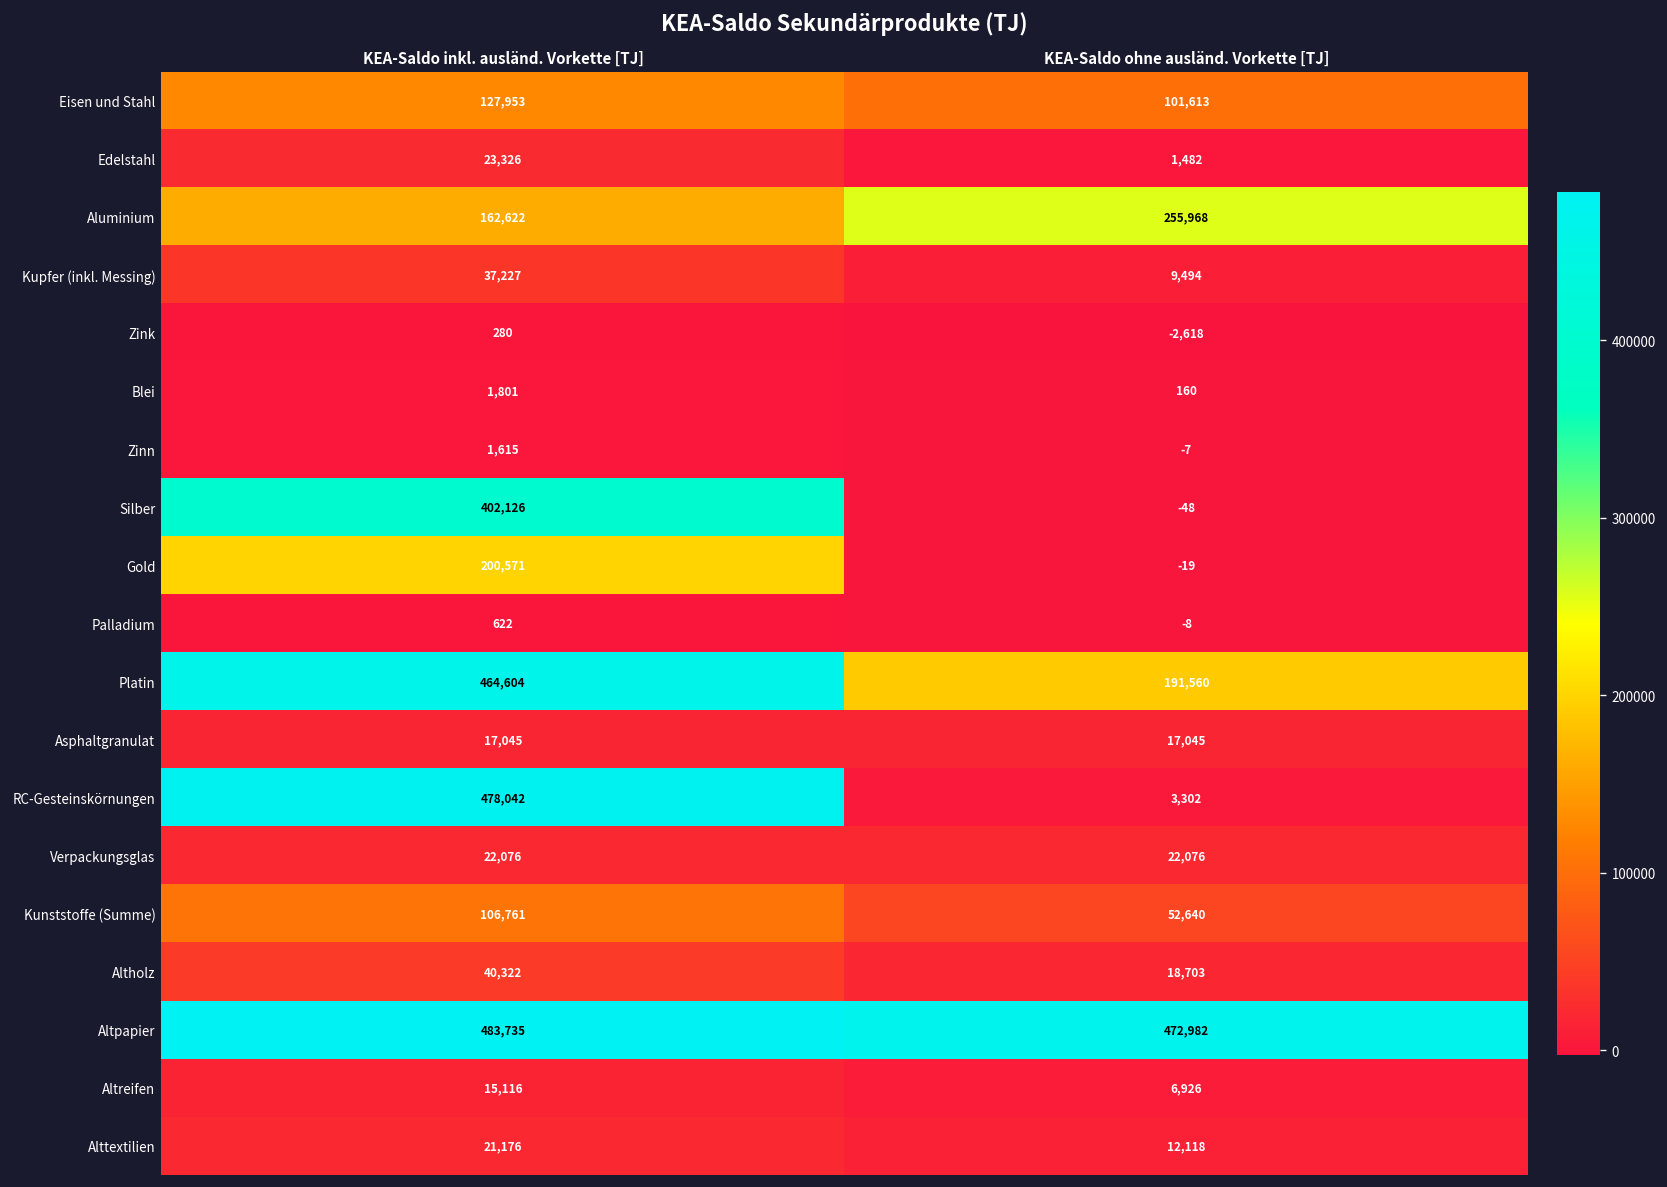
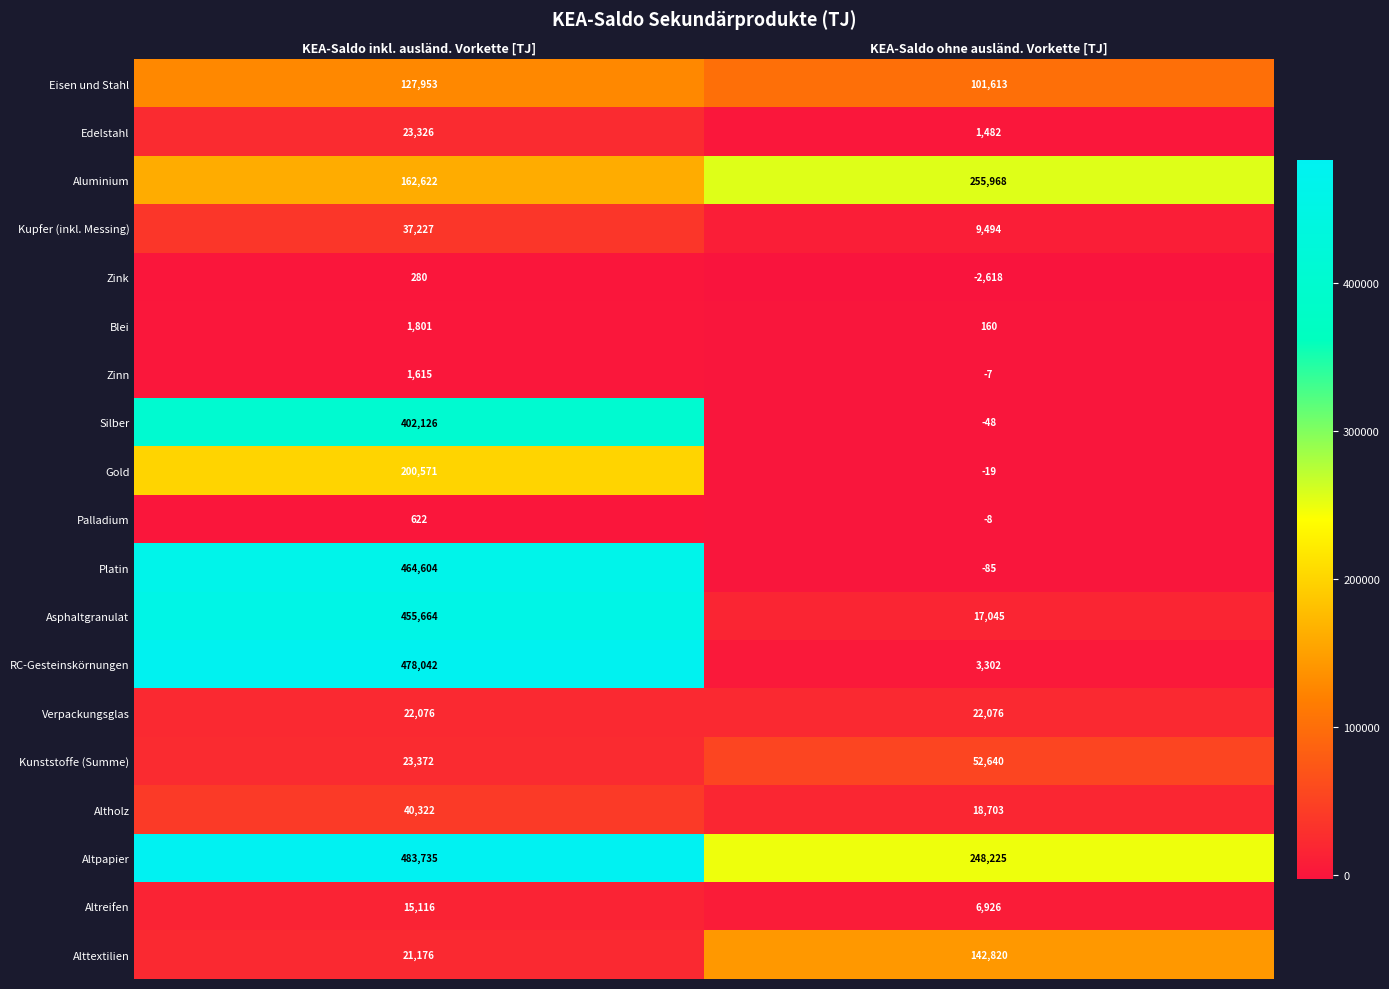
  {
    "Eisen und Stahl": {
      "KEA-Saldo inkl. ausländ. Vorkette [TJ]": "127,953",
      "KEA-Saldo ohne ausländ. Vorkette [TJ]": "101,613"
    },
    "Edelstahl": {
      "KEA-Saldo inkl. ausländ. Vorkette [TJ]": "23,326",
      "KEA-Saldo ohne ausländ. Vorkette [TJ]": "1,482"
    },
    "Aluminium": {
      "KEA-Saldo inkl. ausländ. Vorkette [TJ]": "162,622",
      "KEA-Saldo ohne ausländ. Vorkette [TJ]": "255,968"
    },
    "Kupfer (inkl. Messing)": {
      "KEA-Saldo inkl. ausländ. Vorkette [TJ]": "37,227",
      "KEA-Saldo ohne ausländ. Vorkette [TJ]": "9,494"
    },
    "Zink": {
      "KEA-Saldo inkl. ausländ. Vorkette [TJ]": "280",
      "KEA-Saldo ohne ausländ. Vorkette [TJ]": "-2,618"
    },
    "Blei": {
      "KEA-Saldo inkl. ausländ. Vorkette [TJ]": "1,801",
      "KEA-Saldo ohne ausländ. Vorkette [TJ]": "160"
    },
    "Zinn": {
      "KEA-Saldo inkl. ausländ. Vorkette [TJ]": "1,615",
      "KEA-Saldo ohne ausländ. Vorkette [TJ]": "-7"
    },
    "Silber": {
      "KEA-Saldo inkl. ausländ. Vorkette [TJ]": "402,126",
      "KEA-Saldo ohne ausländ. Vorkette [TJ]": "-48"
    },
    "Gold": {
      "KEA-Saldo inkl. ausländ. Vorkette [TJ]": "200,571",
      "KEA-Saldo ohne ausländ. Vorkette [TJ]": "-19"
    },
    "Palladium": {
      "KEA-Saldo inkl. ausländ. Vorkette [TJ]": "622",
      "KEA-Saldo ohne ausländ. Vorkette [TJ]": "-8"
    },
    "Platin": {
      "KEA-Saldo inkl. ausländ. Vorkette [TJ]": "464,604",
-     "KEA-Saldo ohne ausländ. Vorkette [TJ]": "191,560"
+     "KEA-Saldo ohne ausländ. Vorkette [TJ]": "-85"
    },
    "Asphaltgranulat": {
-     "KEA-Saldo inkl. ausländ. Vorkette [TJ]": "17,045",
+     "KEA-Saldo inkl. ausländ. Vorkette [TJ]": "455,664",
      "KEA-Saldo ohne ausländ. Vorkette [TJ]": "17,045"
    },
    "RC-Gesteinskörnungen": {
      "KEA-Saldo inkl. ausländ. Vorkette [TJ]": "478,042",
      "KEA-Saldo ohne ausländ. Vorkette [TJ]": "3,302"
    },
    "Verpackungsglas": {
      "KEA-Saldo inkl. ausländ. Vorkette [TJ]": "22,076",
      "KEA-Saldo ohne ausländ. Vorkette [TJ]": "22,076"
    },
    "Kunststoffe (Summe)": {
-     "KEA-Saldo inkl. ausländ. Vorkette [TJ]": "106,761",
+     "KEA-Saldo inkl. ausländ. Vorkette [TJ]": "23,372",
      "KEA-Saldo ohne ausländ. Vorkette [TJ]": "52,640"
    },
    "Altholz": {
      "KEA-Saldo inkl. ausländ. Vorkette [TJ]": "40,322",
      "KEA-Saldo ohne ausländ. Vorkette [TJ]": "18,703"
    },
    "Altpapier": {
      "KEA-Saldo inkl. ausländ. Vorkette [TJ]": "483,735",
-     "KEA-Saldo ohne ausländ. Vorkette [TJ]": "472,982"
+     "KEA-Saldo ohne ausländ. Vorkette [TJ]": "248,225"
    },
    "Altreifen": {
      "KEA-Saldo inkl. ausländ. Vorkette [TJ]": "15,116",
      "KEA-Saldo ohne ausländ. Vorkette [TJ]": "6,926"
    },
    "Alttextilien": {
      "KEA-Saldo inkl. ausländ. Vorkette [TJ]": "21,176",
-     "KEA-Saldo ohne ausländ. Vorkette [TJ]": "12,118"
+     "KEA-Saldo ohne ausländ. Vorkette [TJ]": "142,820"
    }
  }
